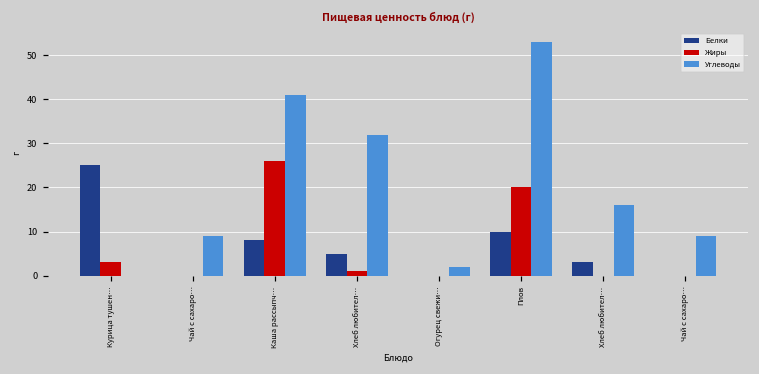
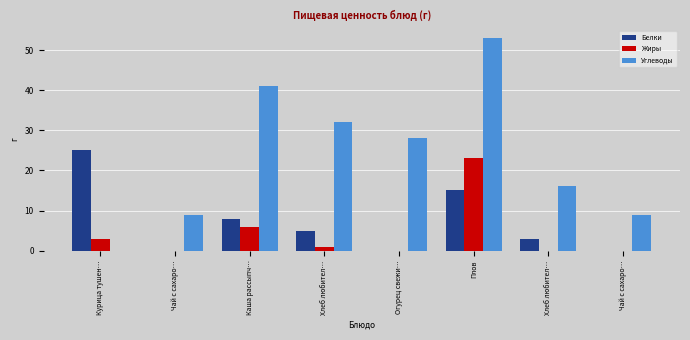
  {
    "Белки": {
      "Курица тушен…": 25,
      "Каша рассыпч…": 8,
      "Огурец свежи…": 0,
-     "Плов": 10
+     "Плов": 15
    },
    "Жиры": {
      "Курица тушен…": 3,
-     "Каша рассыпч…": 26,
+     "Каша рассыпч…": 6,
      "Огурец свежи…": 0,
-     "Плов": 20
+     "Плов": 23
    },
    "Углеводы": {
      "Курица тушен…": 0,
      "Каша рассыпч…": 41,
-     "Огурец свежи…": 2,
+     "Огурец свежи…": 28,
      "Плов": 53
    }
  }
